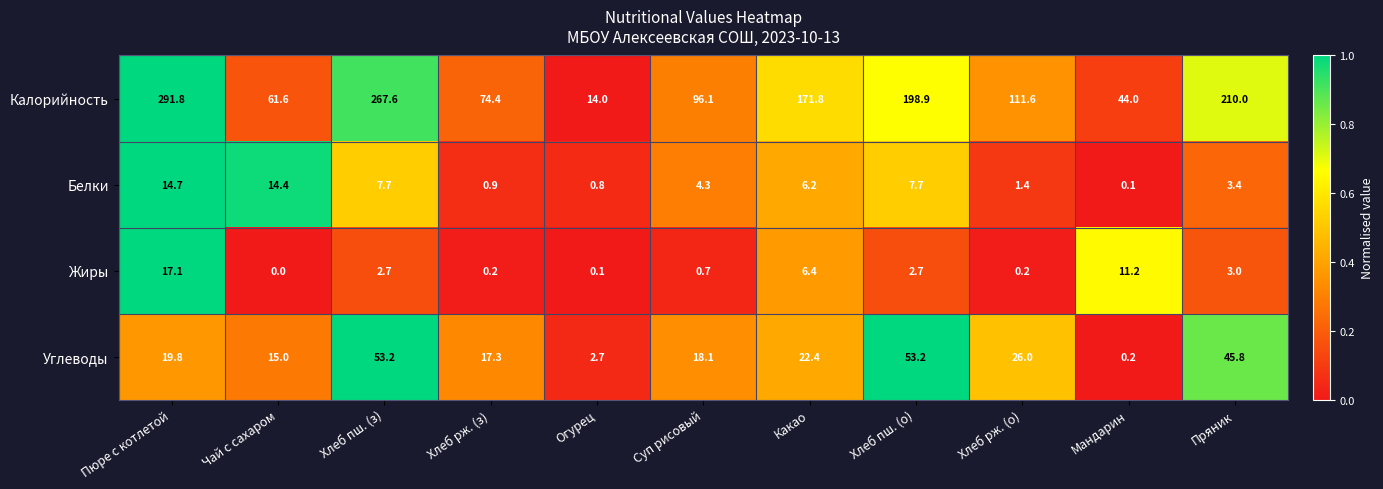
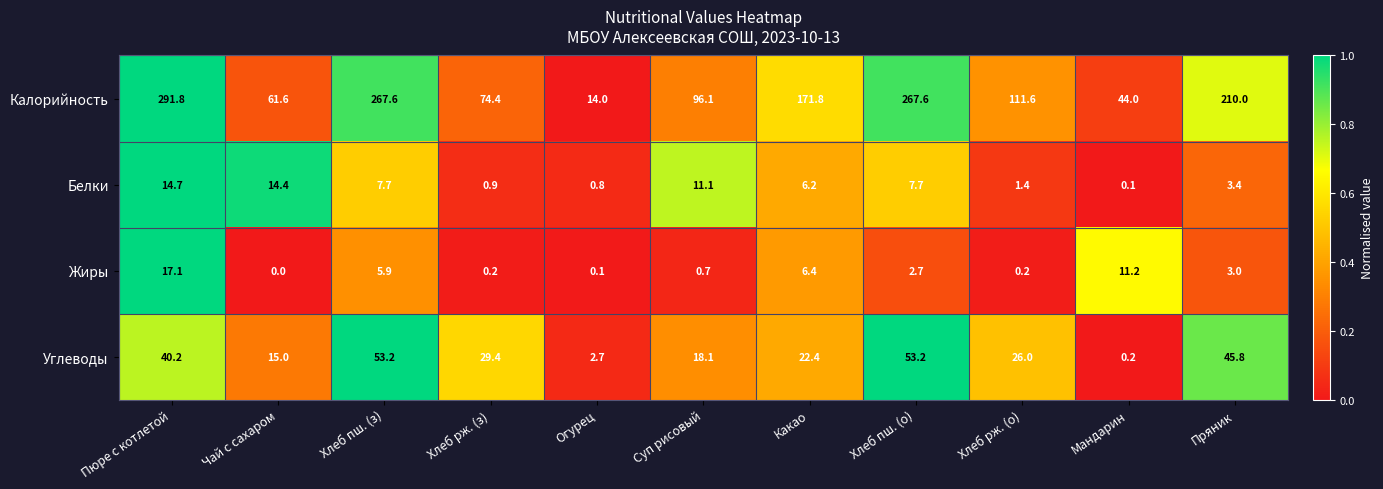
  {
    "Калорийность": {
      "Пюре с котлетой": 291.8,
      "Чай с сахаром": 61.6,
      "Хлеб пш. (з)": 267.6,
      "Хлеб рж. (з)": 74.4,
      "Огурец": 14.0,
      "Суп рисовый": 96.1,
      "Какао": 171.8,
-     "Хлеб пш. (о)": 198.9,
+     "Хлеб пш. (о)": 267.6,
      "Хлеб рж. (о)": 111.6,
      "Мандарин": 44.0,
      "Пряник": 210.0
    },
    "Белки": {
      "Пюре с котлетой": 14.7,
      "Чай с сахаром": 14.4,
      "Хлеб пш. (з)": 7.7,
      "Хлеб рж. (з)": 0.9,
      "Огурец": 0.8,
-     "Суп рисовый": 4.3,
+     "Суп рисовый": 11.1,
      "Какао": 6.2,
      "Хлеб пш. (о)": 7.7,
      "Хлеб рж. (о)": 1.4,
      "Мандарин": 0.1,
      "Пряник": 3.4
    },
    "Жиры": {
      "Пюре с котлетой": 17.1,
      "Чай с сахаром": 0.0,
-     "Хлеб пш. (з)": 2.7,
+     "Хлеб пш. (з)": 5.9,
      "Хлеб рж. (з)": 0.2,
      "Огурец": 0.1,
      "Суп рисовый": 0.7,
      "Какао": 6.4,
      "Хлеб пш. (о)": 2.7,
      "Хлеб рж. (о)": 0.2,
      "Мандарин": 11.2,
      "Пряник": 3.0
    },
    "Углеводы": {
-     "Пюре с котлетой": 19.8,
+     "Пюре с котлетой": 40.2,
      "Чай с сахаром": 15.0,
      "Хлеб пш. (з)": 53.2,
-     "Хлеб рж. (з)": 17.3,
+     "Хлеб рж. (з)": 29.4,
      "Огурец": 2.7,
      "Суп рисовый": 18.1,
      "Какао": 22.4,
      "Хлеб пш. (о)": 53.2,
      "Хлеб рж. (о)": 26.0,
      "Мандарин": 0.2,
      "Пряник": 45.8
    }
  }
